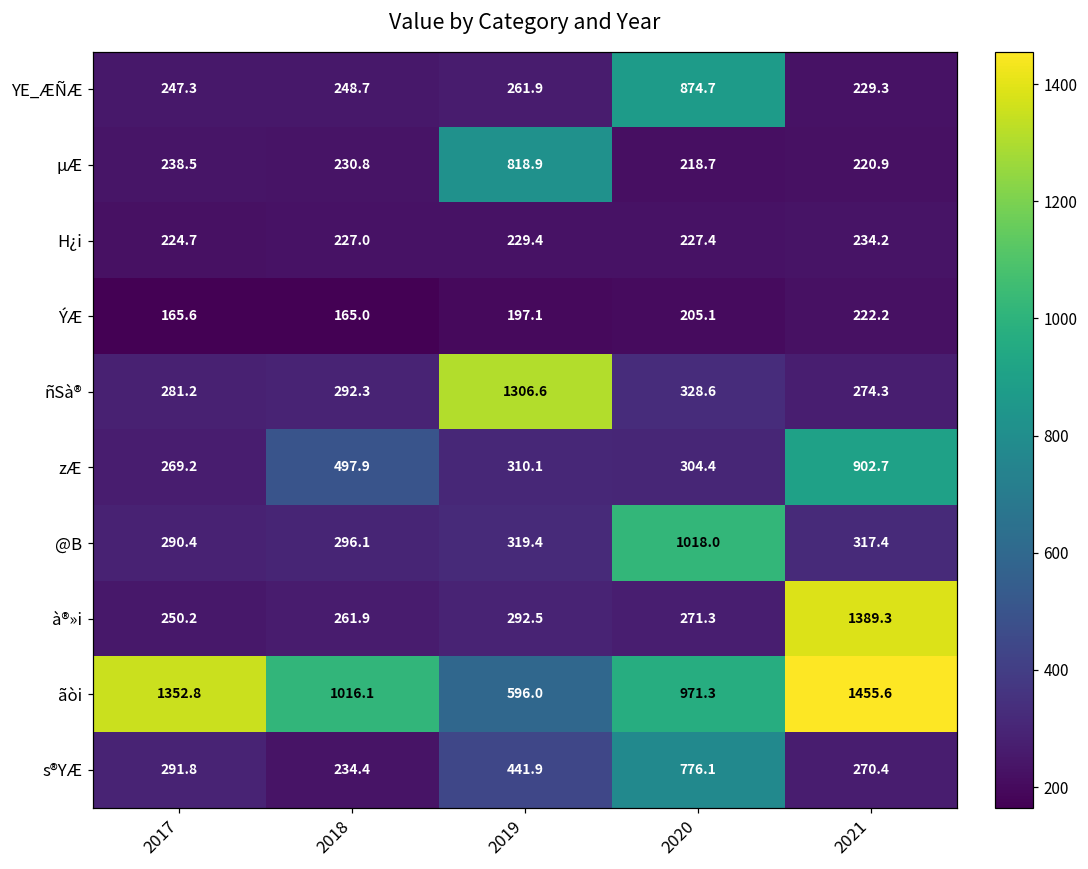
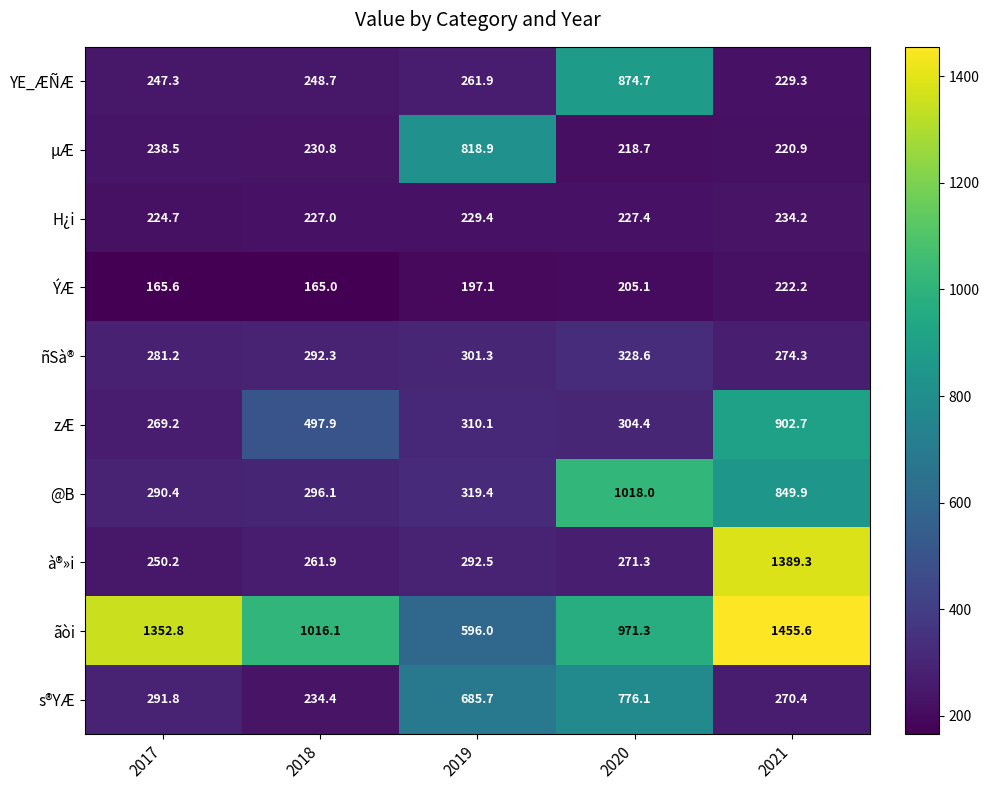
  {
    "YE_ÆÑÆ": {
      "2017": 247.3,
      "2018": 248.7,
      "2019": 261.9,
      "2020": 874.7,
      "2021": 229.3
    },
    "µÆ": {
      "2017": 238.5,
      "2018": 230.8,
      "2019": 818.9,
      "2020": 218.7,
      "2021": 220.9
    },
    "H¿i": {
      "2017": 224.7,
      "2018": 227.0,
      "2019": 229.4,
      "2020": 227.4,
      "2021": 234.2
    },
    "ÝÆ": {
      "2017": 165.6,
      "2018": 165.0,
      "2019": 197.1,
      "2020": 205.1,
      "2021": 222.2
    },
    "ñSà®": {
      "2017": 281.2,
      "2018": 292.3,
-     "2019": 1306.6,
+     "2019": 301.3,
      "2020": 328.6,
      "2021": 274.3
    },
    "zÆ": {
      "2017": 269.2,
      "2018": 497.9,
      "2019": 310.1,
      "2020": 304.4,
      "2021": 902.7
    },
    "@B": {
      "2017": 290.4,
      "2018": 296.1,
      "2019": 319.4,
      "2020": 1018.0,
-     "2021": 317.4
+     "2021": 849.9
    },
    "à®»i": {
      "2017": 250.2,
      "2018": 261.9,
      "2019": 292.5,
      "2020": 271.3,
      "2021": 1389.3
    },
    "ãòi": {
      "2017": 1352.8,
      "2018": 1016.1,
      "2019": 596.0,
      "2020": 971.3,
      "2021": 1455.6
    },
    "s®YÆ": {
      "2017": 291.8,
      "2018": 234.4,
-     "2019": 441.9,
+     "2019": 685.7,
      "2020": 776.1,
      "2021": 270.4
    }
  }
